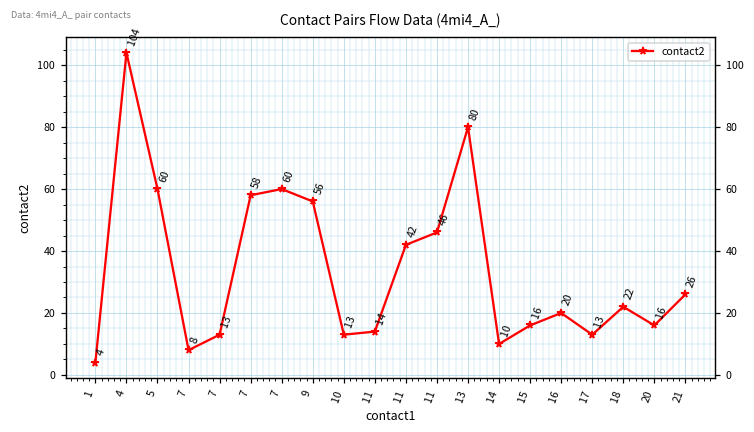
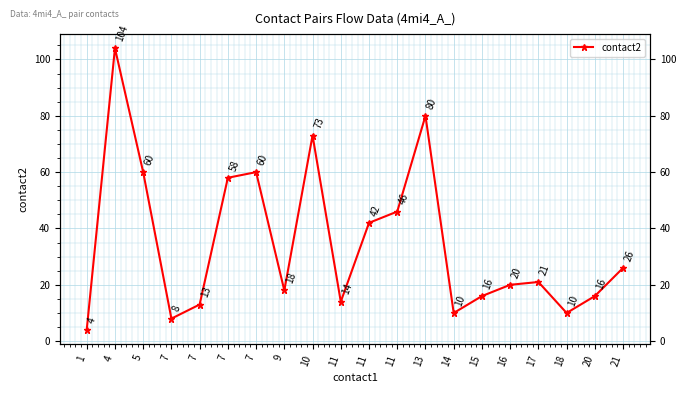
  {
    "1": 4,
    "4": 104,
    "5": 60,
-   "9": 56,
-   "10": 13,
+   "9": 18,
+   "10": 73,
    "13": 80,
    "14": 10,
    "15": 16,
    "16": 20,
-   "17": 13,
-   "18": 22,
+   "17": 21,
+   "18": 10,
    "20": 16,
    "21": 26
  }
